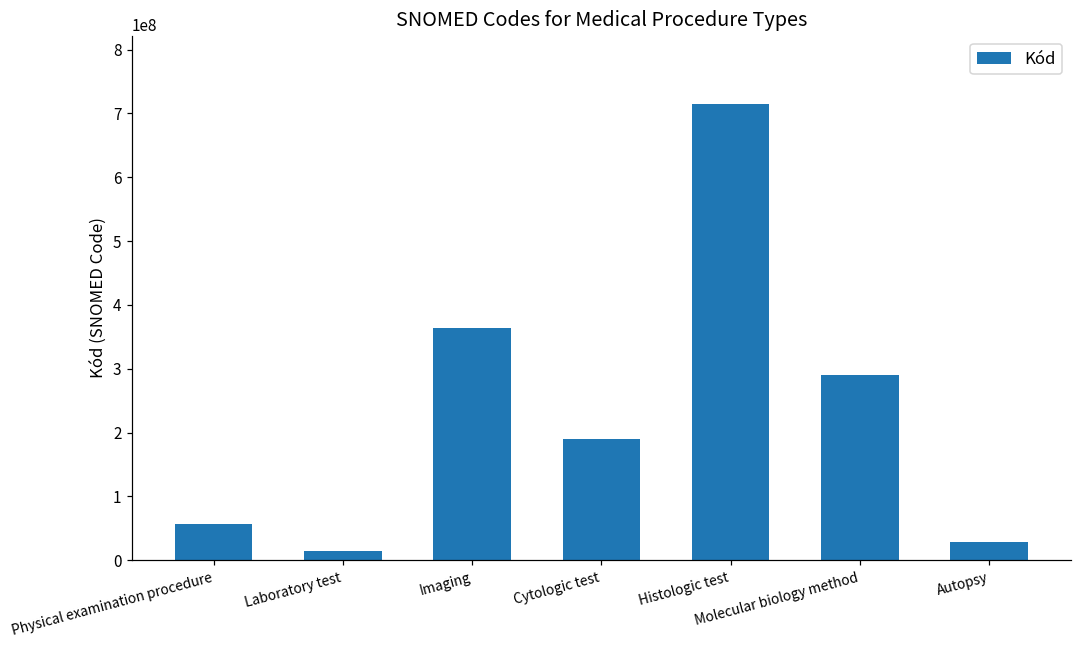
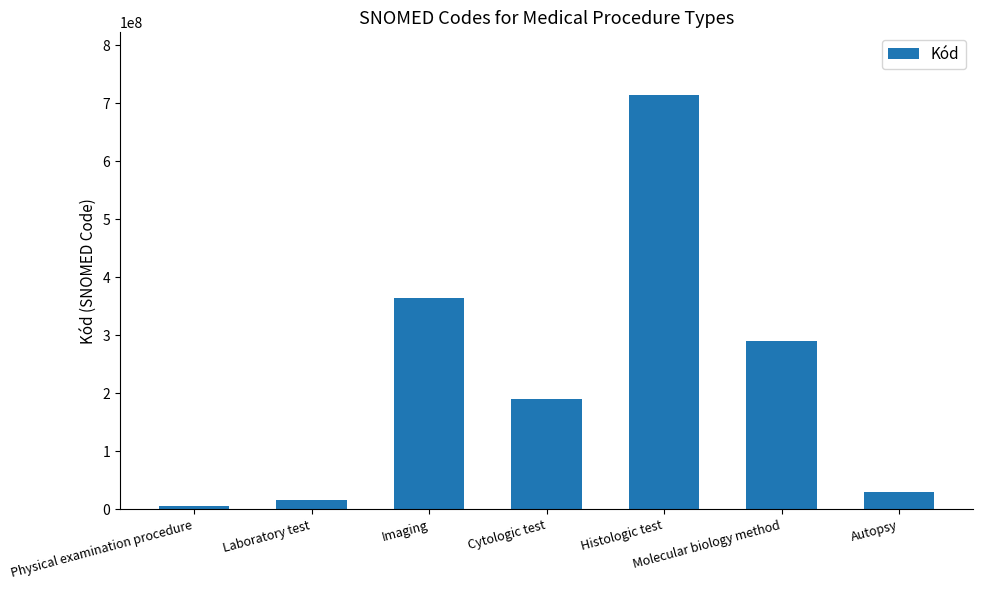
  {
-   "Physical examination procedure": 60000000,
+   "Physical examination procedure": 10000000,
    "Laboratory test": 20000000,
    "Imaging": 360000000,
    "Cytologic test": 190000000,
    "Histologic test": 710000000,
    "Molecular biology method": 290000000,
    "Autopsy": 30000000
  }
